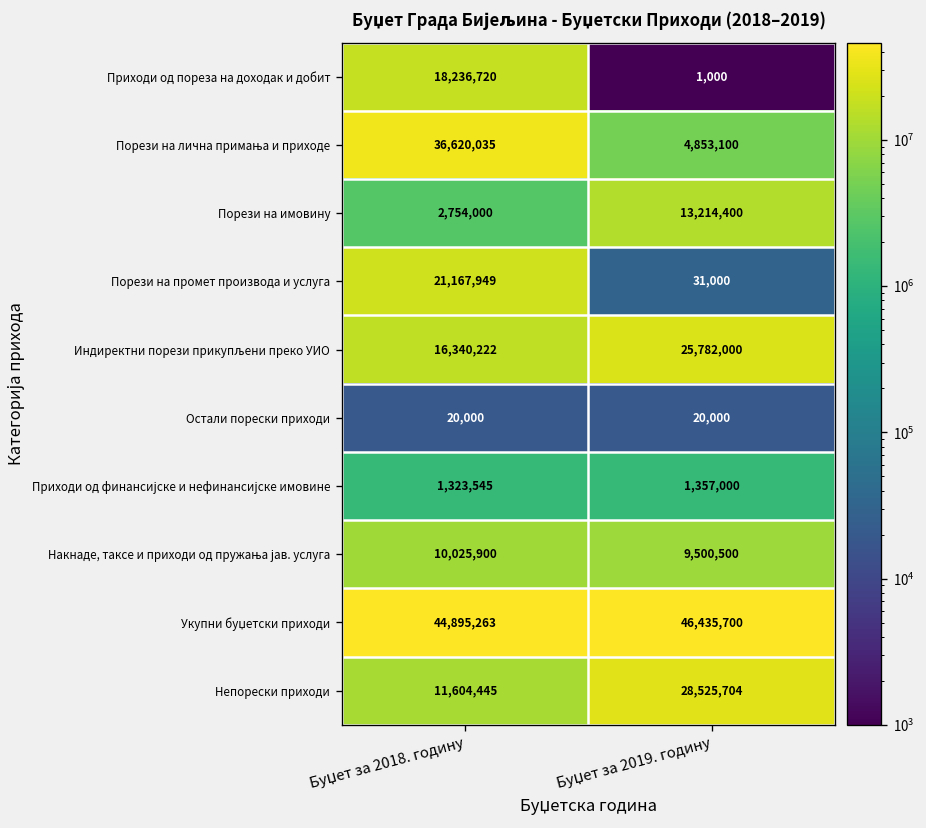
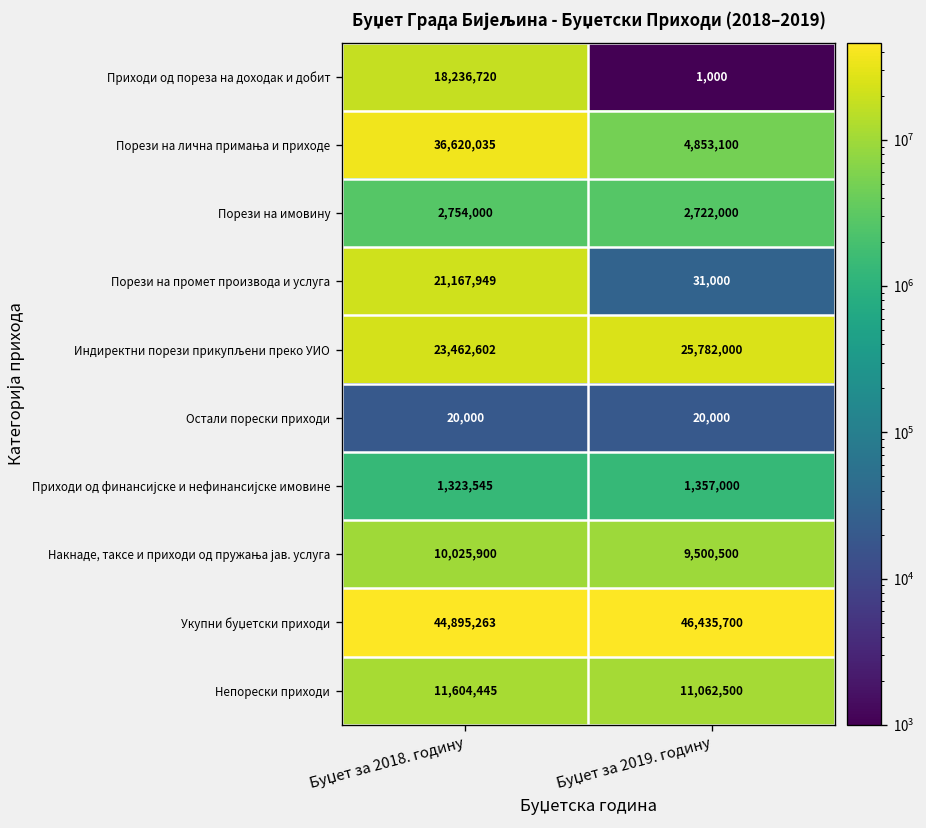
  {
    "Приходи од пореза на доходак и добит": {
      "Буџет за 2018. годину": "18,236,720",
      "Буџет за 2019. годину": "1,000"
    },
    "Порези на лична примања и приходе": {
      "Буџет за 2018. годину": "36,620,035",
      "Буџет за 2019. годину": "4,853,100"
    },
    "Порези на имовину": {
      "Буџет за 2018. годину": "2,754,000",
-     "Буџет за 2019. годину": "13,214,400"
+     "Буџет за 2019. годину": "2,722,000"
    },
    "Порези на промет производа и услуга": {
      "Буџет за 2018. годину": "21,167,949",
      "Буџет за 2019. годину": "31,000"
    },
    "Индиректни порези прикупљени преко УИО": {
-     "Буџет за 2018. годину": "16,340,222",
+     "Буџет за 2018. годину": "23,462,602",
      "Буџет за 2019. годину": "25,782,000"
    },
    "Остали порески приходи": {
      "Буџет за 2018. годину": "20,000",
      "Буџет за 2019. годину": "20,000"
    },
    "Приходи од финансијске и нефинансијске имовине": {
      "Буџет за 2018. годину": "1,323,545",
      "Буџет за 2019. годину": "1,357,000"
    },
    "Накнаде, таксе и приходи од пружања јав. услуга": {
      "Буџет за 2018. годину": "10,025,900",
      "Буџет за 2019. годину": "9,500,500"
    },
    "Укупни буџетски приходи": {
      "Буџет за 2018. годину": "44,895,263",
      "Буџет за 2019. годину": "46,435,700"
    },
    "Непорески приходи": {
      "Буџет за 2018. годину": "11,604,445",
-     "Буџет за 2019. годину": "28,525,704"
+     "Буџет за 2019. годину": "11,062,500"
    }
  }
